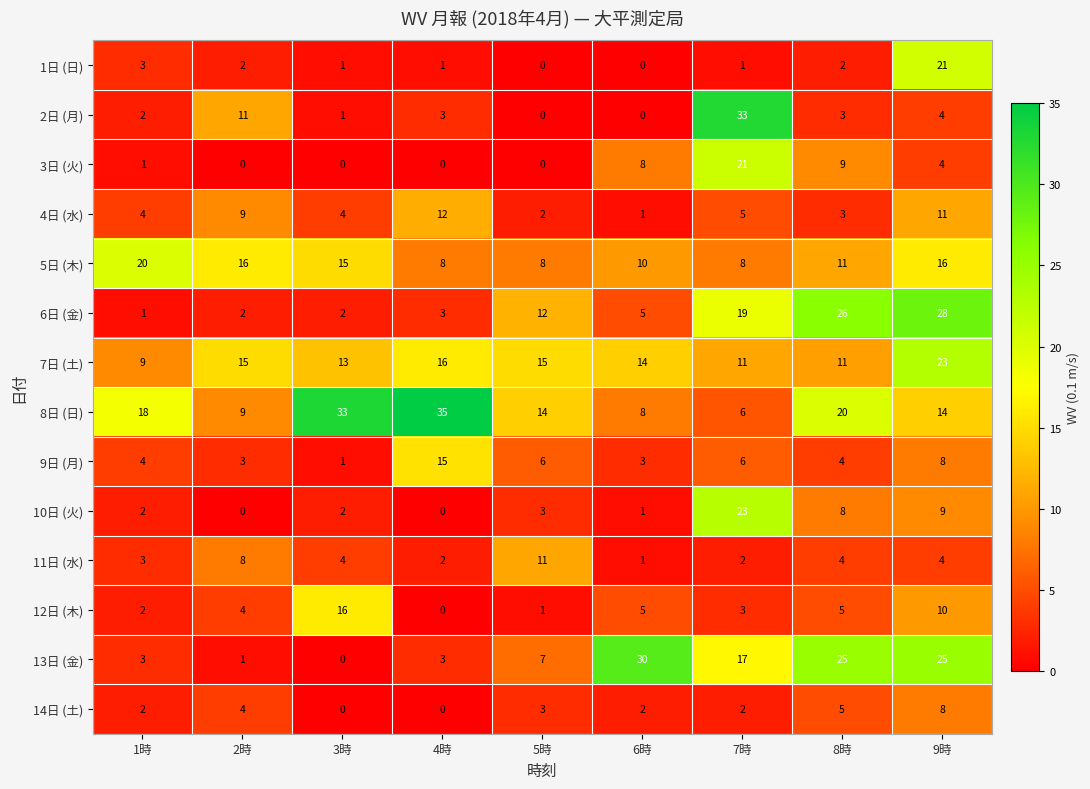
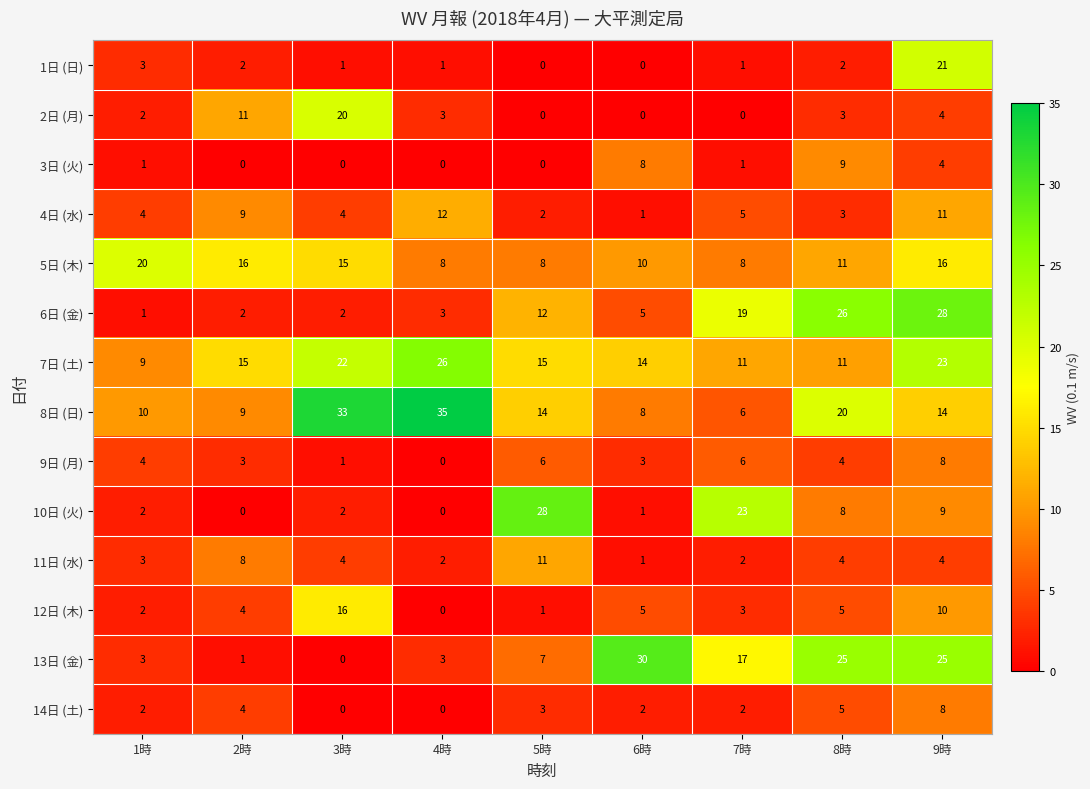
  {
    "1日 (日)": {
      "1時": 3,
      "2時": 2,
      "3時": 1,
      "4時": 1,
      "5時": 0,
      "6時": 0,
      "7時": 1,
      "8時": 2,
      "9時": 21
    },
    "2日 (月)": {
      "1時": 2,
      "2時": 11,
-     "3時": 1,
+     "3時": 20,
      "4時": 3,
      "5時": 0,
      "6時": 0,
-     "7時": 33,
+     "7時": 0,
      "8時": 3,
      "9時": 4
    },
    "3日 (火)": {
      "1時": 1,
      "2時": 0,
      "3時": 0,
      "4時": 0,
      "5時": 0,
      "6時": 8,
-     "7時": 21,
+     "7時": 1,
      "8時": 9,
      "9時": 4
    },
    "4日 (水)": {
      "1時": 4,
      "2時": 9,
      "3時": 4,
      "4時": 12,
      "5時": 2,
      "6時": 1,
      "7時": 5,
      "8時": 3,
      "9時": 11
    },
    "5日 (木)": {
      "1時": 20,
      "2時": 16,
      "3時": 15,
      "4時": 8,
      "5時": 8,
      "6時": 10,
      "7時": 8,
      "8時": 11,
      "9時": 16
    },
    "6日 (金)": {
      "1時": 1,
      "2時": 2,
      "3時": 2,
      "4時": 3,
      "5時": 12,
      "6時": 5,
      "7時": 19,
      "8時": 26,
      "9時": 28
    },
    "7日 (土)": {
      "1時": 9,
      "2時": 15,
-     "3時": 13,
-     "4時": 16,
+     "3時": 22,
+     "4時": 26,
      "5時": 15,
      "6時": 14,
      "7時": 11,
      "8時": 11,
      "9時": 23
    },
    "8日 (日)": {
-     "1時": 18,
+     "1時": 10,
      "2時": 9,
      "3時": 33,
      "4時": 35,
      "5時": 14,
      "6時": 8,
      "7時": 6,
      "8時": 20,
      "9時": 14
    },
    "9日 (月)": {
      "1時": 4,
      "2時": 3,
      "3時": 1,
-     "4時": 15,
+     "4時": 0,
      "5時": 6,
      "6時": 3,
      "7時": 6,
      "8時": 4,
      "9時": 8
    },
    "10日 (火)": {
      "1時": 2,
      "2時": 0,
      "3時": 2,
      "4時": 0,
-     "5時": 3,
+     "5時": 28,
      "6時": 1,
      "7時": 23,
      "8時": 8,
      "9時": 9
    },
    "11日 (水)": {
      "1時": 3,
      "2時": 8,
      "3時": 4,
      "4時": 2,
      "5時": 11,
      "6時": 1,
      "7時": 2,
      "8時": 4,
      "9時": 4
    },
    "12日 (木)": {
      "1時": 2,
      "2時": 4,
      "3時": 16,
      "4時": 0,
      "5時": 1,
      "6時": 5,
      "7時": 3,
      "8時": 5,
      "9時": 10
    },
    "13日 (金)": {
      "1時": 3,
      "2時": 1,
      "3時": 0,
      "4時": 3,
      "5時": 7,
      "6時": 30,
      "7時": 17,
      "8時": 25,
      "9時": 25
    },
    "14日 (土)": {
      "1時": 2,
      "2時": 4,
      "3時": 0,
      "4時": 0,
      "5時": 3,
      "6時": 2,
      "7時": 2,
      "8時": 5,
      "9時": 8
    }
  }
